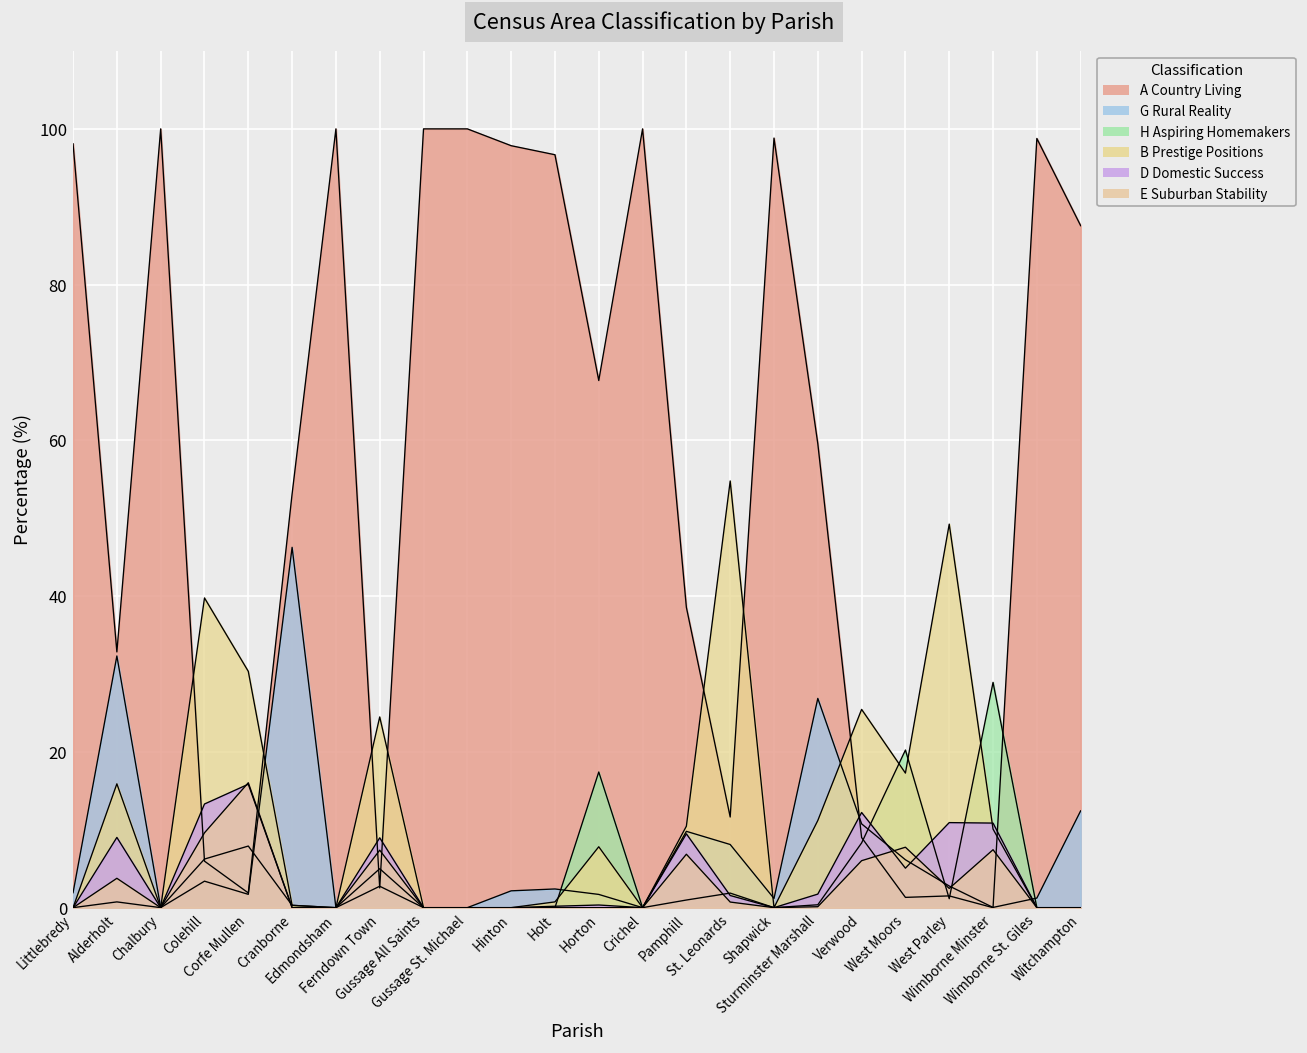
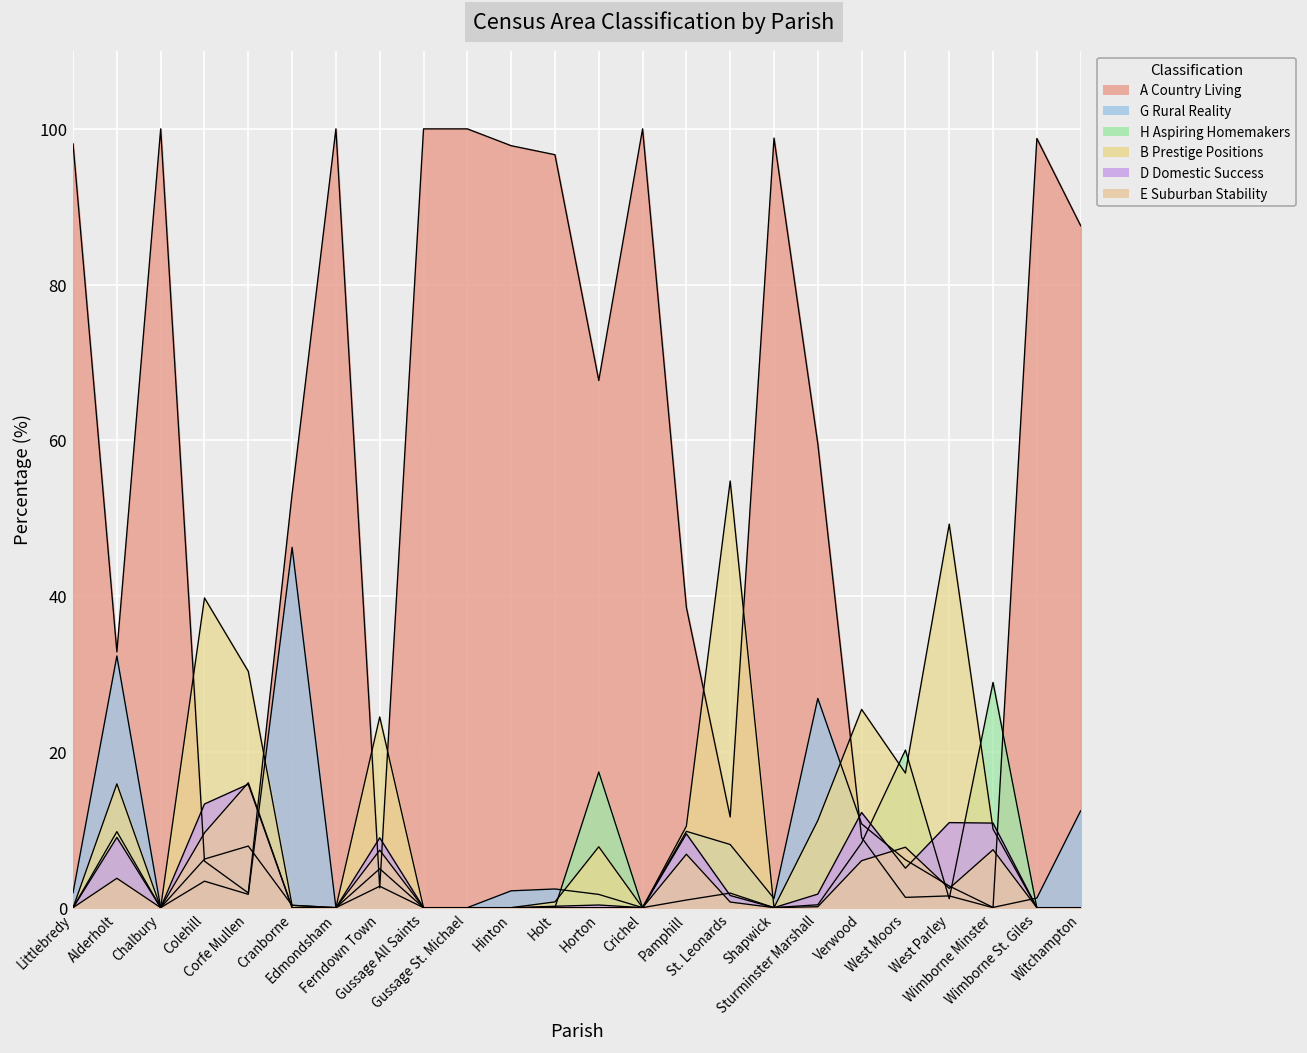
  {
    "H Aspiring Homemakers": {
-     "Alderholt": 1,
+     "Alderholt": 10,
      "Corfe Mullen": 8,
      "Ferndown Town": 5,
      "Horton": 17,
      "Pamphill": 1,
      "Verwood": 8,
      "West Moors": 20,
      "Wimborne Minster": 29
    }
  }
